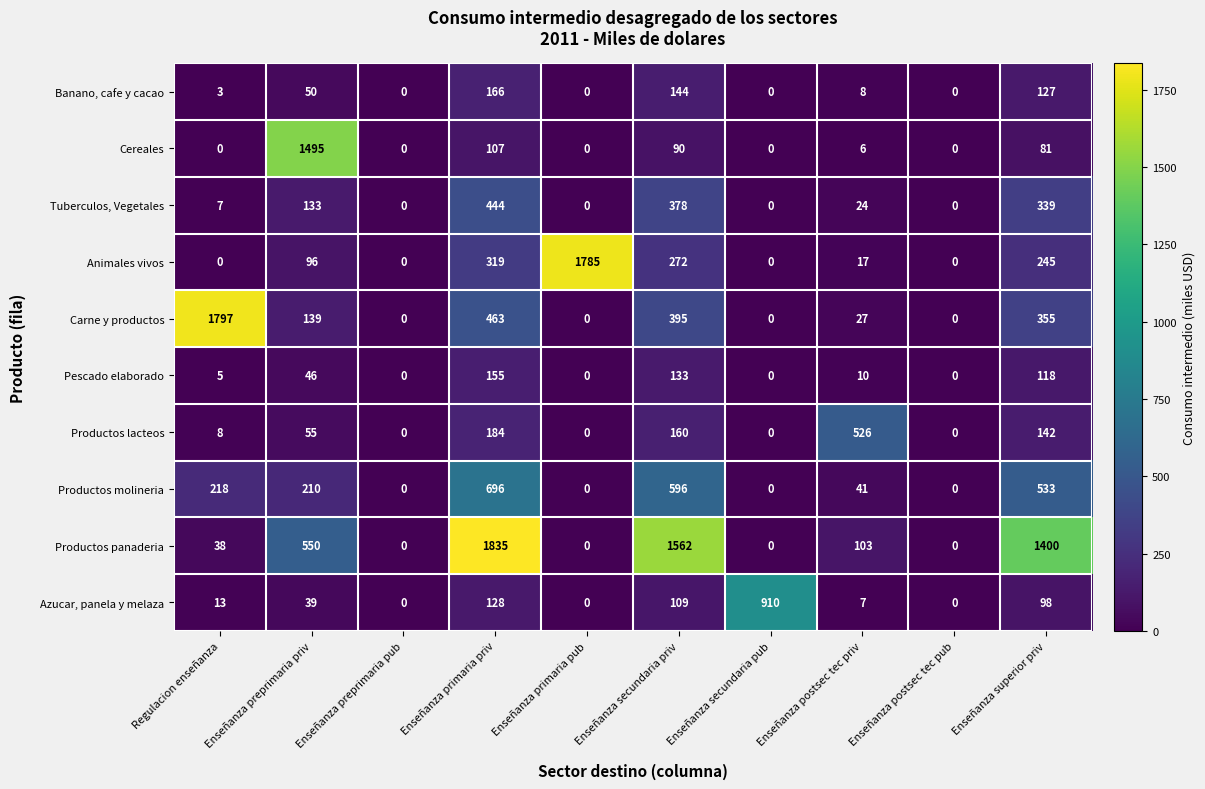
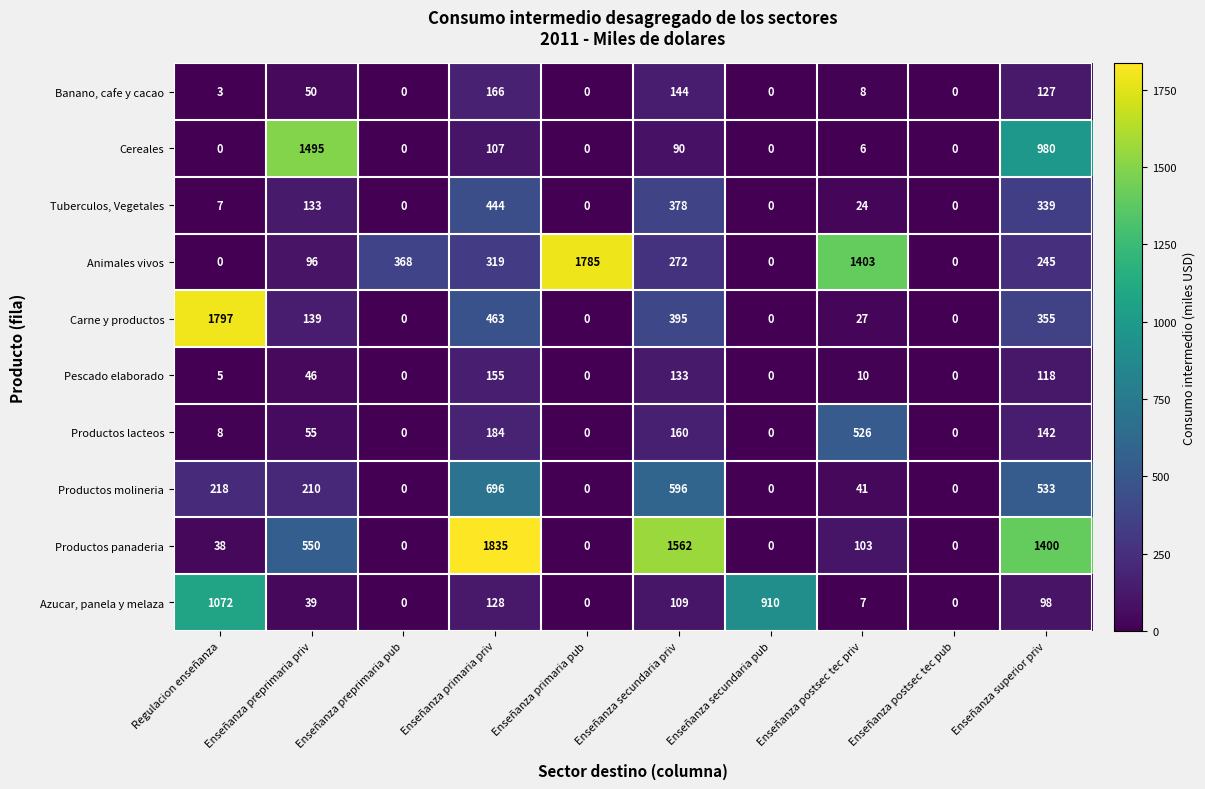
  {
    "Banano, cafe y cacao": {
      "Regulacion enseñanza": 3,
      "Enseñanza preprimaria priv": 50,
      "Enseñanza preprimaria pub": 0,
      "Enseñanza primaria priv": 166,
      "Enseñanza primaria pub": 0,
      "Enseñanza secundaria priv": 144,
      "Enseñanza secundaria pub": 0,
      "Enseñanza postsec tec priv": 8,
      "Enseñanza postsec tec pub": 0,
      "Enseñanza superior priv": 127
    },
    "Cereales": {
      "Regulacion enseñanza": 0,
      "Enseñanza preprimaria priv": 1495,
      "Enseñanza preprimaria pub": 0,
      "Enseñanza primaria priv": 107,
      "Enseñanza primaria pub": 0,
      "Enseñanza secundaria priv": 90,
      "Enseñanza secundaria pub": 0,
      "Enseñanza postsec tec priv": 6,
      "Enseñanza postsec tec pub": 0,
-     "Enseñanza superior priv": 81
+     "Enseñanza superior priv": 980
    },
    "Tuberculos, Vegetales": {
      "Regulacion enseñanza": 7,
      "Enseñanza preprimaria priv": 133,
      "Enseñanza preprimaria pub": 0,
      "Enseñanza primaria priv": 444,
      "Enseñanza primaria pub": 0,
      "Enseñanza secundaria priv": 378,
      "Enseñanza secundaria pub": 0,
      "Enseñanza postsec tec priv": 24,
      "Enseñanza postsec tec pub": 0,
      "Enseñanza superior priv": 339
    },
    "Animales vivos": {
      "Regulacion enseñanza": 0,
      "Enseñanza preprimaria priv": 96,
-     "Enseñanza preprimaria pub": 0,
+     "Enseñanza preprimaria pub": 368,
      "Enseñanza primaria priv": 319,
      "Enseñanza primaria pub": 1785,
      "Enseñanza secundaria priv": 272,
      "Enseñanza secundaria pub": 0,
-     "Enseñanza postsec tec priv": 17,
+     "Enseñanza postsec tec priv": 1403,
      "Enseñanza postsec tec pub": 0,
      "Enseñanza superior priv": 245
    },
    "Carne y productos": {
      "Regulacion enseñanza": 1797,
      "Enseñanza preprimaria priv": 139,
      "Enseñanza preprimaria pub": 0,
      "Enseñanza primaria priv": 463,
      "Enseñanza primaria pub": 0,
      "Enseñanza secundaria priv": 395,
      "Enseñanza secundaria pub": 0,
      "Enseñanza postsec tec priv": 27,
      "Enseñanza postsec tec pub": 0,
      "Enseñanza superior priv": 355
    },
    "Pescado elaborado": {
      "Regulacion enseñanza": 5,
      "Enseñanza preprimaria priv": 46,
      "Enseñanza preprimaria pub": 0,
      "Enseñanza primaria priv": 155,
      "Enseñanza primaria pub": 0,
      "Enseñanza secundaria priv": 133,
      "Enseñanza secundaria pub": 0,
      "Enseñanza postsec tec priv": 10,
      "Enseñanza postsec tec pub": 0,
      "Enseñanza superior priv": 118
    },
    "Productos lacteos": {
      "Regulacion enseñanza": 8,
      "Enseñanza preprimaria priv": 55,
      "Enseñanza preprimaria pub": 0,
      "Enseñanza primaria priv": 184,
      "Enseñanza primaria pub": 0,
      "Enseñanza secundaria priv": 160,
      "Enseñanza secundaria pub": 0,
      "Enseñanza postsec tec priv": 526,
      "Enseñanza postsec tec pub": 0,
      "Enseñanza superior priv": 142
    },
    "Productos molineria": {
      "Regulacion enseñanza": 218,
      "Enseñanza preprimaria priv": 210,
      "Enseñanza preprimaria pub": 0,
      "Enseñanza primaria priv": 696,
      "Enseñanza primaria pub": 0,
      "Enseñanza secundaria priv": 596,
      "Enseñanza secundaria pub": 0,
      "Enseñanza postsec tec priv": 41,
      "Enseñanza postsec tec pub": 0,
      "Enseñanza superior priv": 533
    },
    "Productos panaderia": {
      "Regulacion enseñanza": 38,
      "Enseñanza preprimaria priv": 550,
      "Enseñanza preprimaria pub": 0,
      "Enseñanza primaria priv": 1835,
      "Enseñanza primaria pub": 0,
      "Enseñanza secundaria priv": 1562,
      "Enseñanza secundaria pub": 0,
      "Enseñanza postsec tec priv": 103,
      "Enseñanza postsec tec pub": 0,
      "Enseñanza superior priv": 1400
    },
    "Azucar, panela y melaza": {
-     "Regulacion enseñanza": 13,
+     "Regulacion enseñanza": 1072,
      "Enseñanza preprimaria priv": 39,
      "Enseñanza preprimaria pub": 0,
      "Enseñanza primaria priv": 128,
      "Enseñanza primaria pub": 0,
      "Enseñanza secundaria priv": 109,
      "Enseñanza secundaria pub": 910,
      "Enseñanza postsec tec priv": 7,
      "Enseñanza postsec tec pub": 0,
      "Enseñanza superior priv": 98
    }
  }
